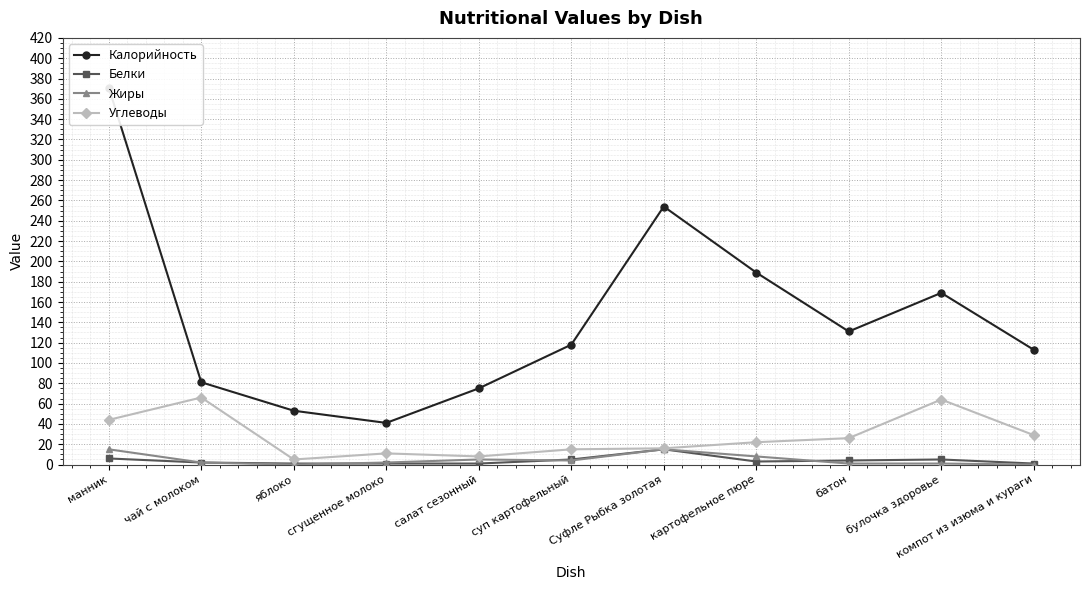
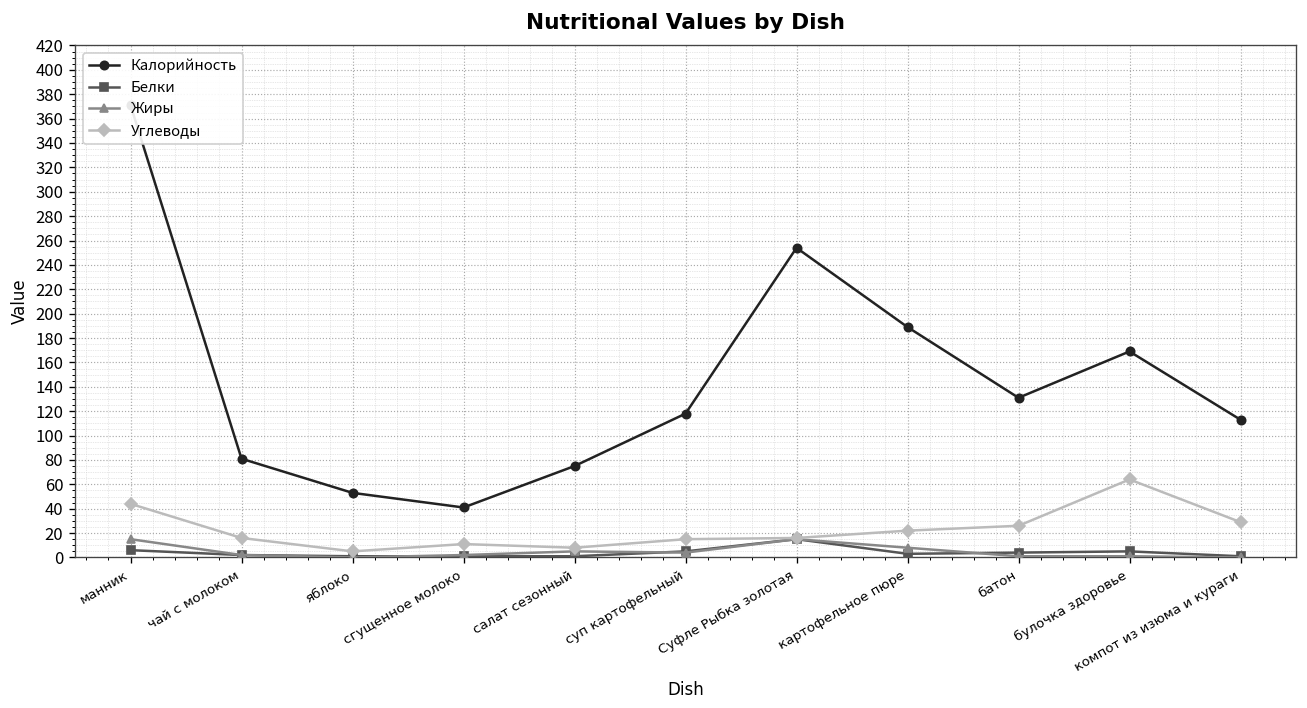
  {
    "Калорийность": {
      "чай с молоком": 81,
      "яблоко": 53,
      "сгущенное молоко": 41,
      "салат сезонный": 75,
      "суп картофельный": 118,
      "Суфле Рыбка золотая": 254,
      "картофельное пюре": 189,
      "батон": 131,
      "булочка здоровье": 169,
      "компот из изюма и кураги": 113
    },
    "Белки": {
      "манник": 6,
      "салат сезонный": 1,
      "картофельное пюре": 3,
      "батон": 4,
      "булочка здоровье": 5
    },
    "Жиры": {
      "манник": 15,
      "салат сезонный": 5,
      "картофельное пюре": 8,
      "батон": 1,
      "булочка здоровье": 1
    },
    "Углеводы": {
      "манник": 44,
-     "чай с молоком": 66,
+     "чай с молоком": 16,
      "яблоко": 5,
      "сгущенное молоко": 11,
      "салат сезонный": 8,
      "суп картофельный": 15,
      "картофельное пюре": 22,
      "батон": 26,
      "булочка здоровье": 64,
      "компот из изюма и кураги": 29
    }
  }
